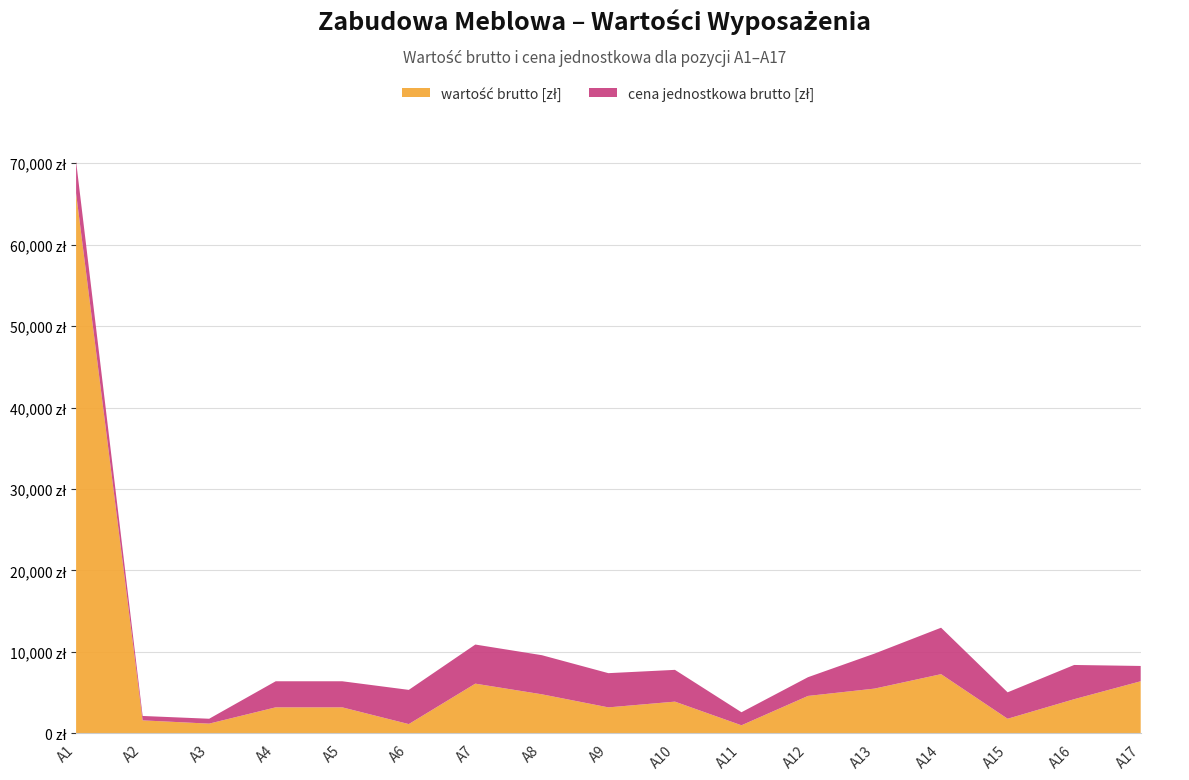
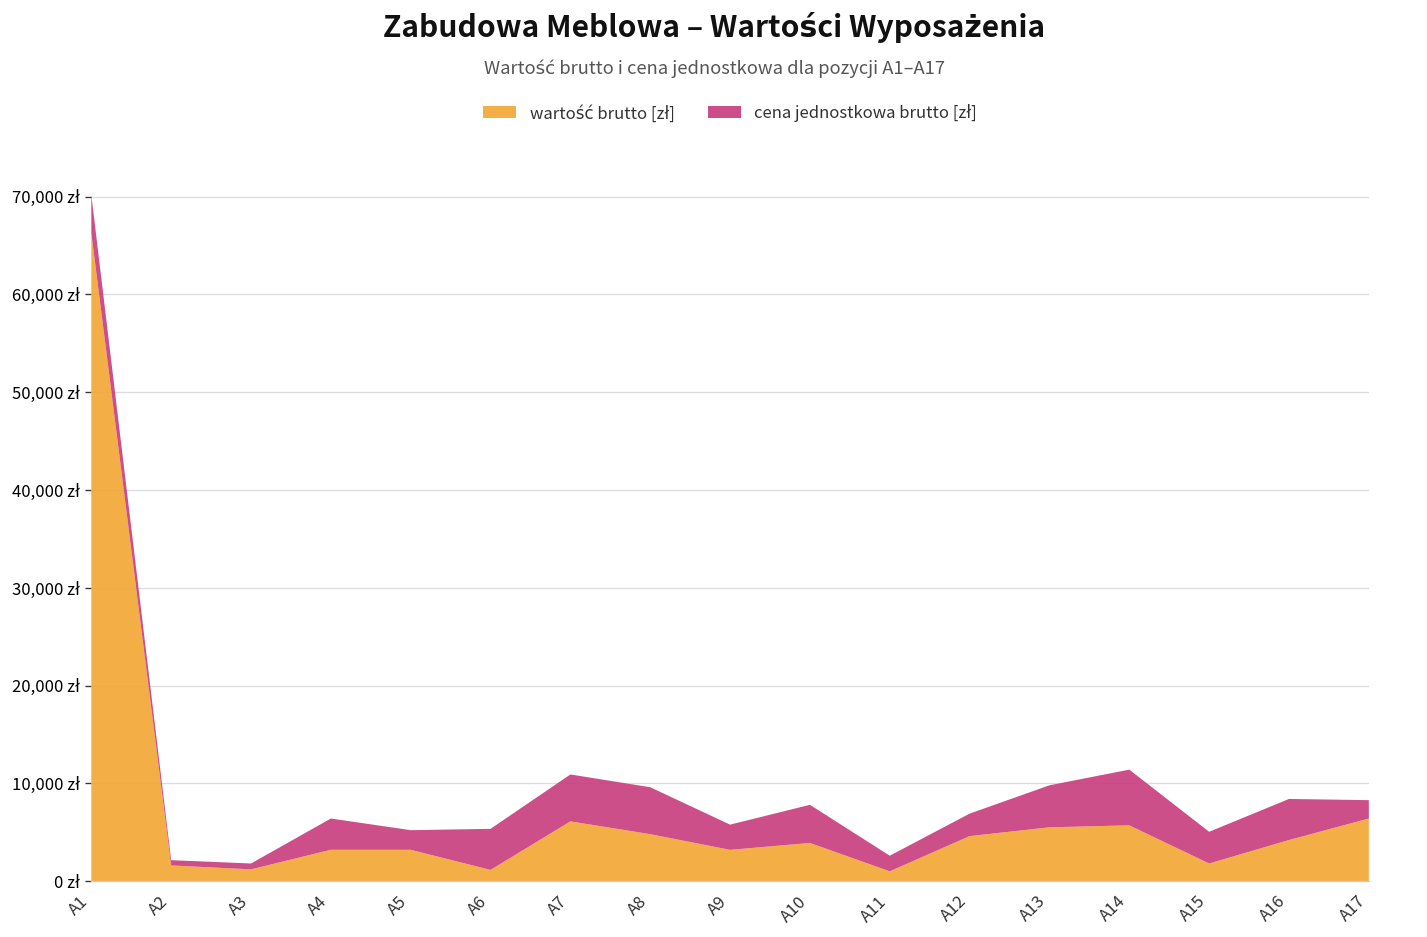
  {
    "wartość brutto [zł]": {
      "A1": "66,000 zł",
      "A2": "2,000 zł",
      "A3": "1,000 zł",
      "A4": "3,000 zł",
      "A5": "3,000 zł",
      "A6": "1,000 zł",
      "A7": "6,000 zł",
      "A8": "5,000 zł",
      "A9": "3,000 zł",
      "A10": "4,000 zł",
      "A11": "1,000 zł",
      "A12": "5,000 zł",
      "A13": "6,000 zł",
-     "A14": "7,000 zł",
+     "A14": "6,000 zł",
      "A15": "2,000 zł",
      "A16": "4,000 zł",
      "A17": "6,000 zł"
    },
    "cena jednostkowa brutto [zł]": {
      "A1": "4,000 zł",
      "A2": "1,000 zł",
      "A3": "1,000 zł",
      "A4": "3,000 zł",
-     "A5": "3,000 zł",
+     "A5": "2,000 zł",
      "A6": "4,000 zł",
      "A7": "5,000 zł",
      "A8": "5,000 zł",
-     "A9": "4,000 zł",
+     "A9": "3,000 zł",
      "A10": "4,000 zł",
      "A11": "2,000 zł",
      "A12": "2,000 zł",
      "A13": "4,000 zł",
      "A14": "6,000 zł",
      "A15": "3,000 zł",
      "A16": "4,000 zł",
      "A17": "2,000 zł"
    }
  }
